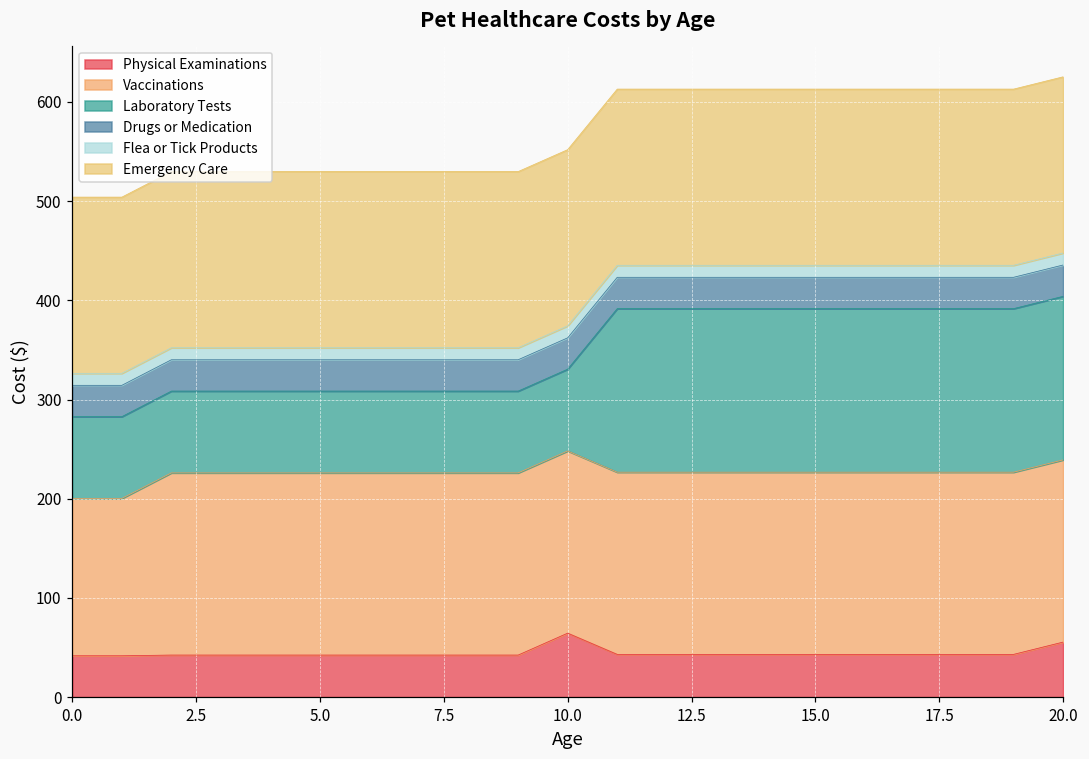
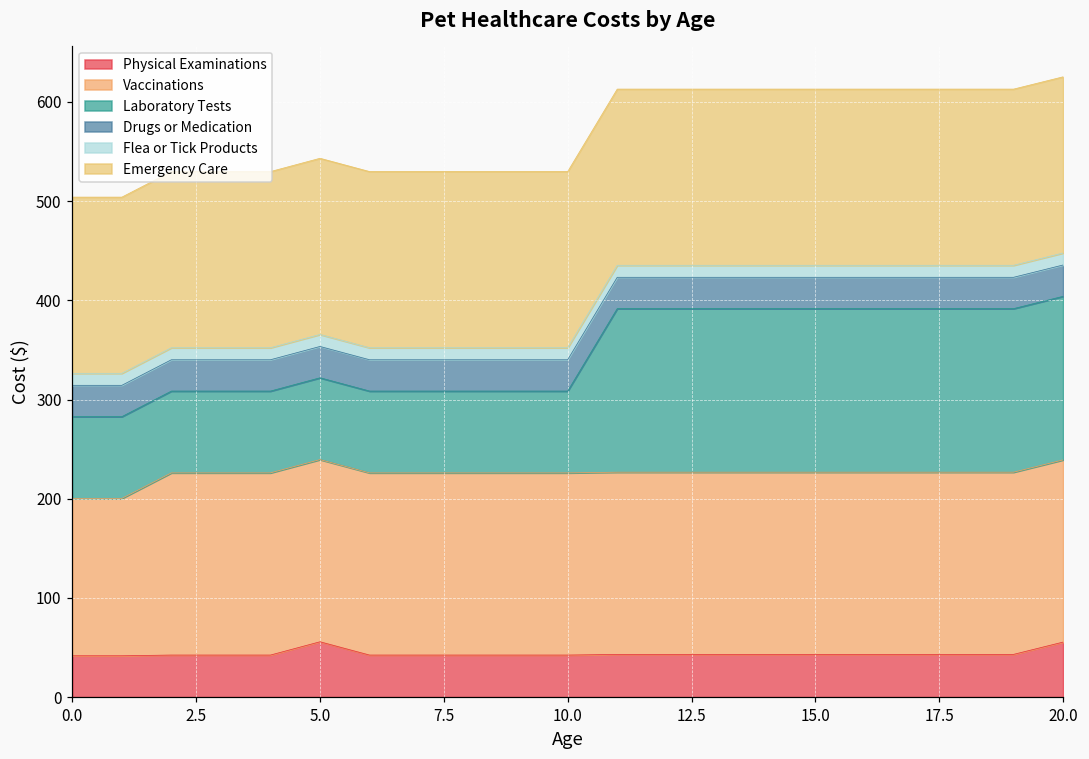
  {
    "Physical Examinations": {
      "0.0": 40,
-     "5.0": 40,
-     "10.0": 60,
+     "5.0": 60,
+     "10.0": 40,
      "15.0": 40,
      "20.0": 60
    },
    "Flea or Tick Products": {
      "0.0": 10,
      "5.0": 10,
      "10.0": 10,
      "15.0": 10,
      "20.0": 10
    }
  }
